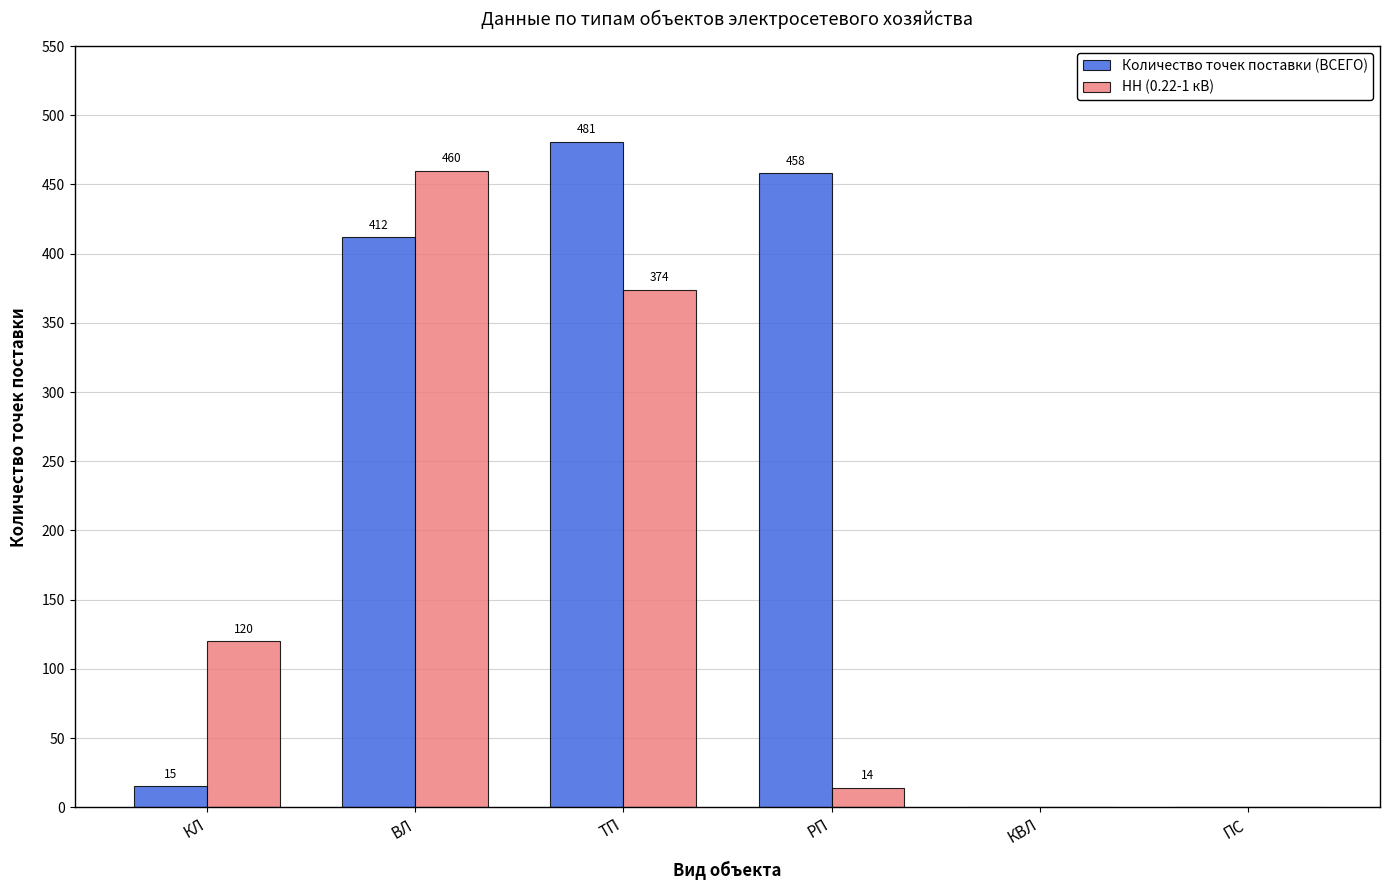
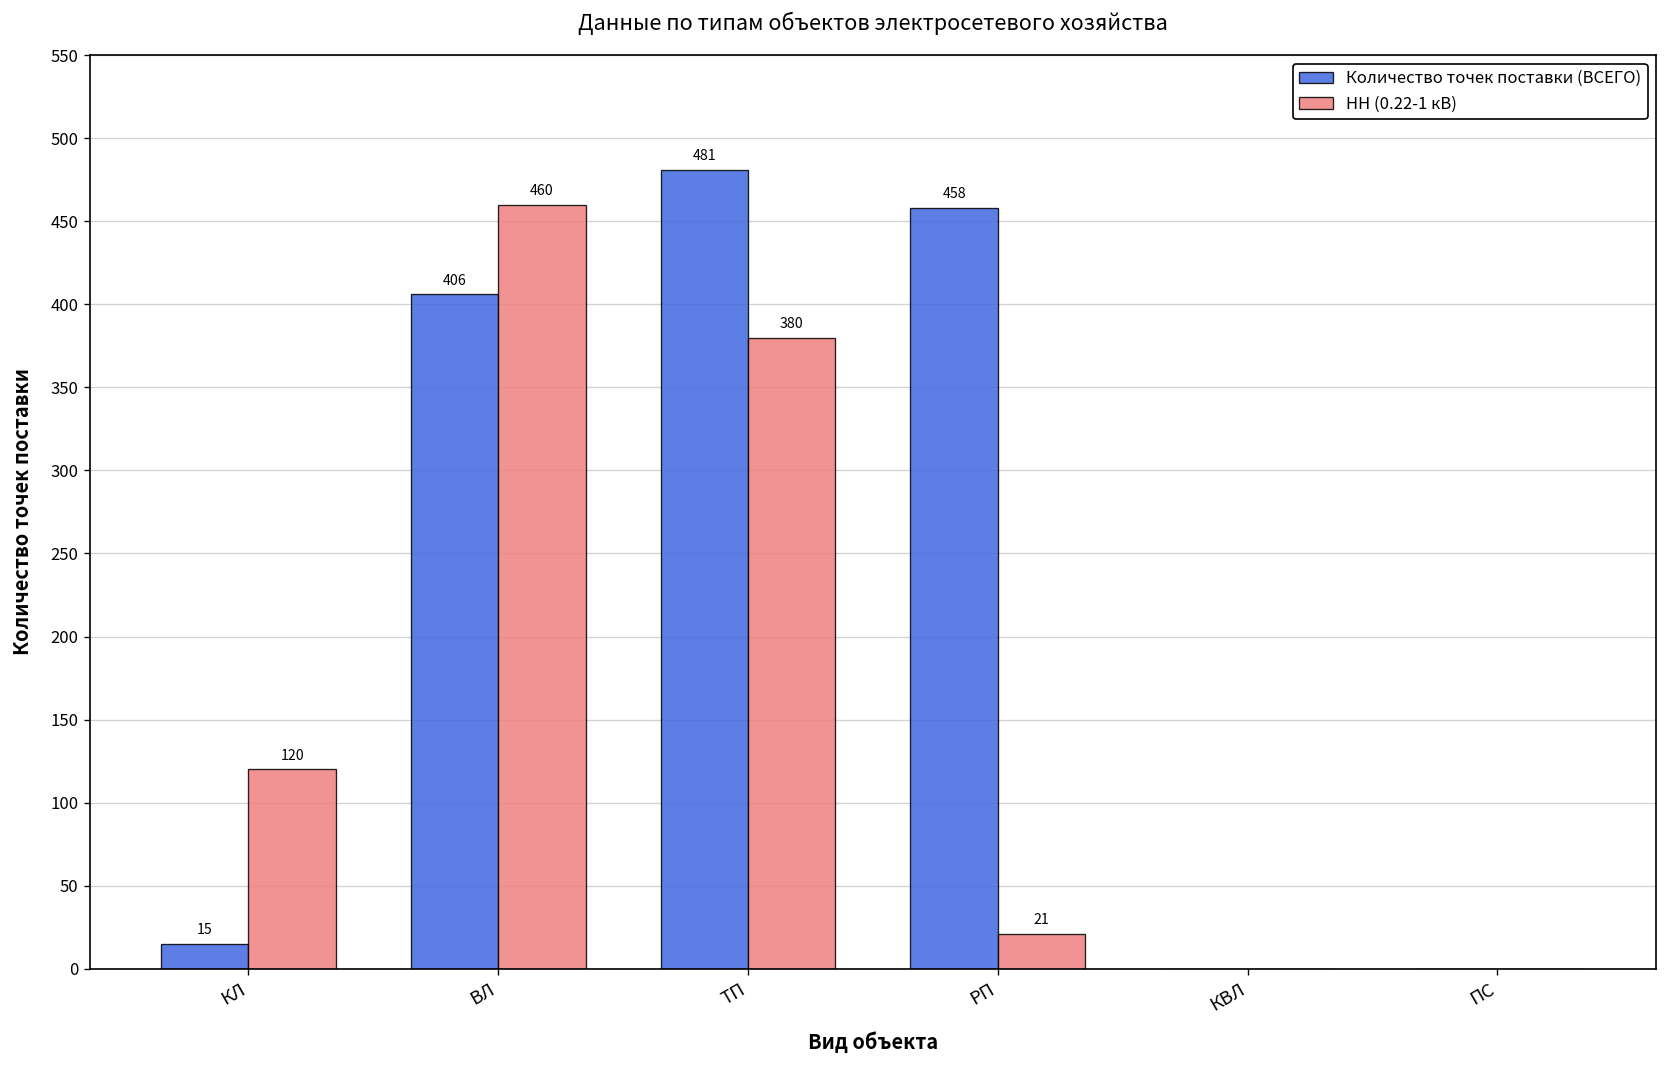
  {
    "Количество точек поставки (ВСЕГО)": {
      "КЛ": 15,
-     "ВЛ": 412,
+     "ВЛ": 406,
      "ТП": 481,
      "РП": 458
    },
    "НН (0.22-1 кВ)": {
      "КЛ": 120,
      "ВЛ": 460,
-     "ТП": 374,
-     "РП": 14
+     "ТП": 380,
+     "РП": 21
    }
  }
